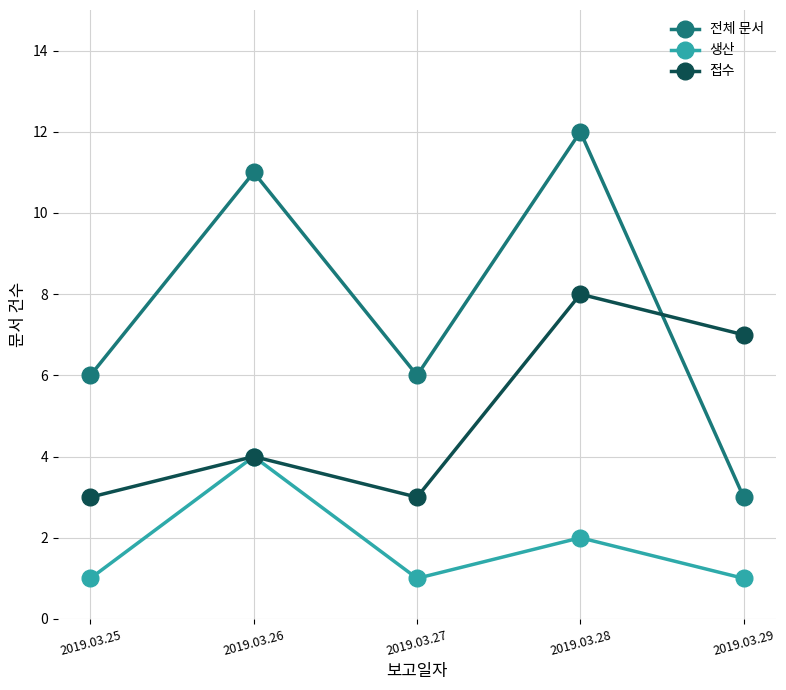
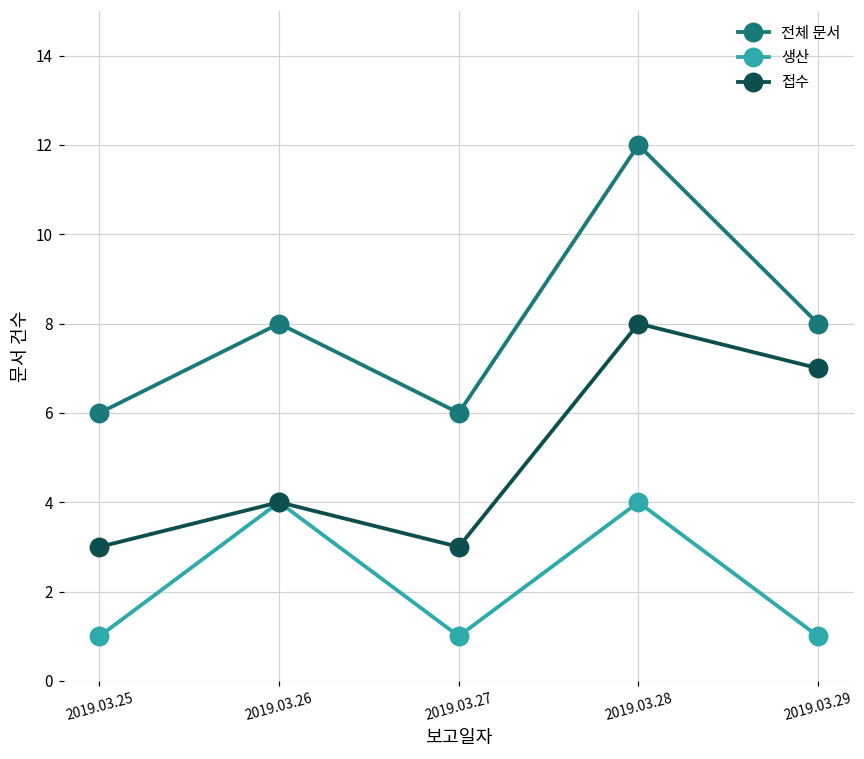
  {
    "전체 문서": {
      "2019.03.25": 6,
-     "2019.03.26": 11,
+     "2019.03.26": 8,
      "2019.03.27": 6,
      "2019.03.28": 12,
-     "2019.03.29": 3
+     "2019.03.29": 8
    },
    "생산": {
      "2019.03.25": 1,
      "2019.03.27": 1,
-     "2019.03.28": 2,
+     "2019.03.28": 4,
      "2019.03.29": 1
    },
    "접수": {
      "2019.03.25": 3,
      "2019.03.27": 3,
      "2019.03.28": 8,
      "2019.03.29": 7
    }
  }
